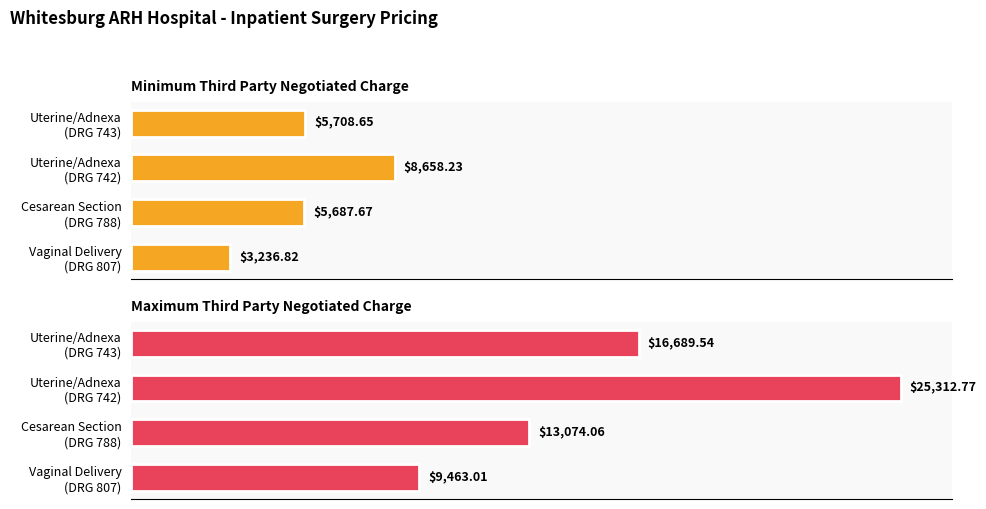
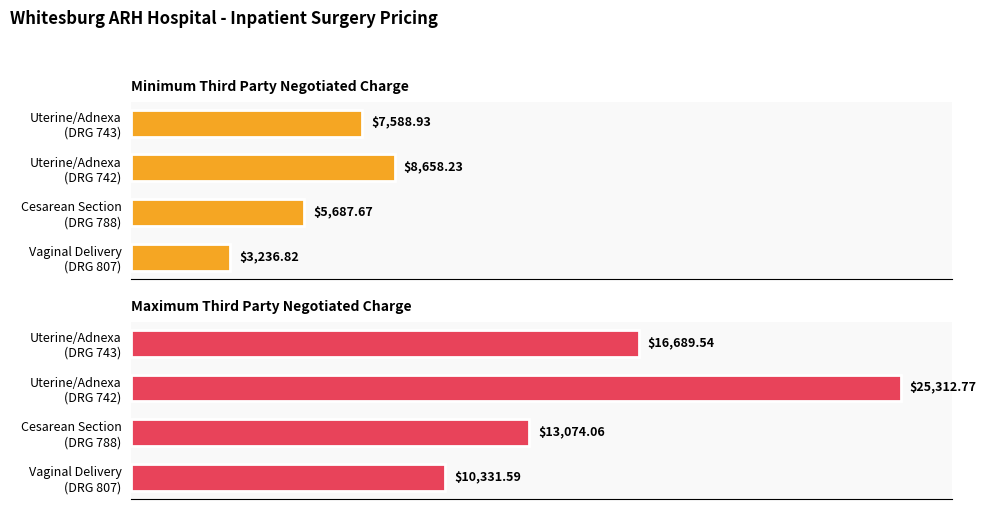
  {
    "Minimum Third Party Negotiated Charge": {
-     "Uterine/Adnexa (DRG 743)": "$5,708.65",
+     "Uterine/Adnexa (DRG 743)": "$7,588.93",
      "Uterine/Adnexa (DRG 742)": "$8,658.23",
      "Cesarean Section (DRG 788)": "$5,687.67",
      "Vaginal Delivery (DRG 807)": "$3,236.82"
    },
    "Maximum Third Party Negotiated Charge": {
      "Uterine/Adnexa (DRG 743)": "$16,689.54",
      "Uterine/Adnexa (DRG 742)": "$25,312.77",
      "Cesarean Section (DRG 788)": "$13,074.06",
-     "Vaginal Delivery (DRG 807)": "$9,463.01"
+     "Vaginal Delivery (DRG 807)": "$10,331.59"
    }
  }
